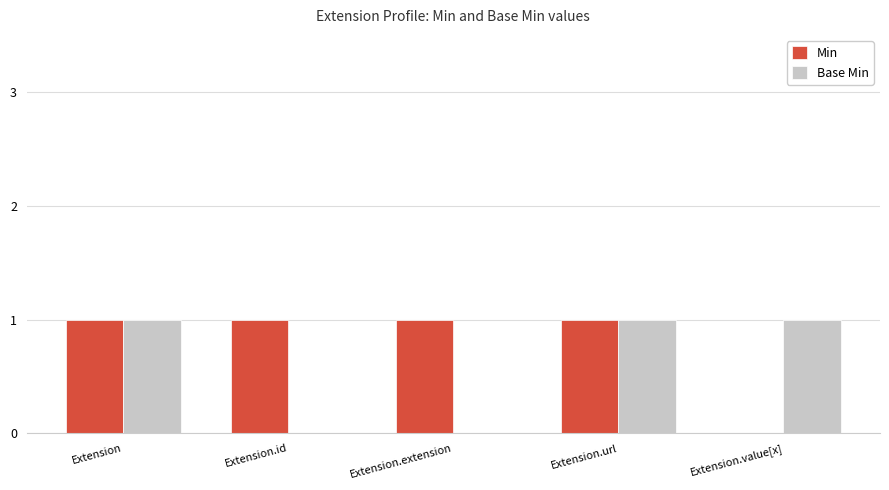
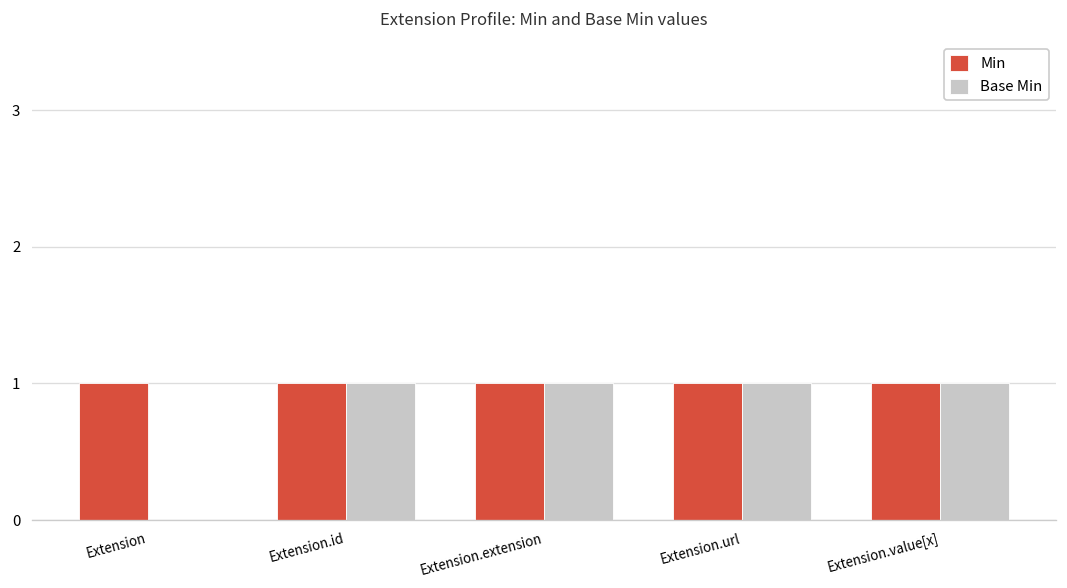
  {
    "Min": {
      "Extension": 1,
      "Extension.id": 1,
      "Extension.extension": 1,
      "Extension.url": 1,
-     "Extension.value[x]": 0
+     "Extension.value[x]": 1
    },
    "Base Min": {
-     "Extension": 1,
-     "Extension.id": 0,
-     "Extension.extension": 0,
+     "Extension": 0,
+     "Extension.id": 1,
+     "Extension.extension": 1,
      "Extension.url": 1,
      "Extension.value[x]": 1
    }
  }
